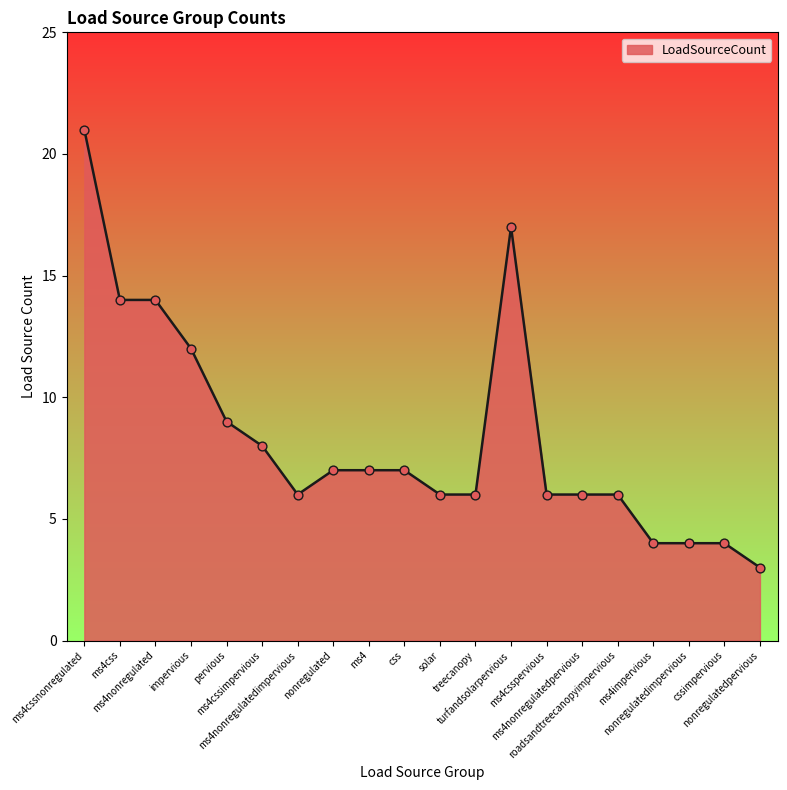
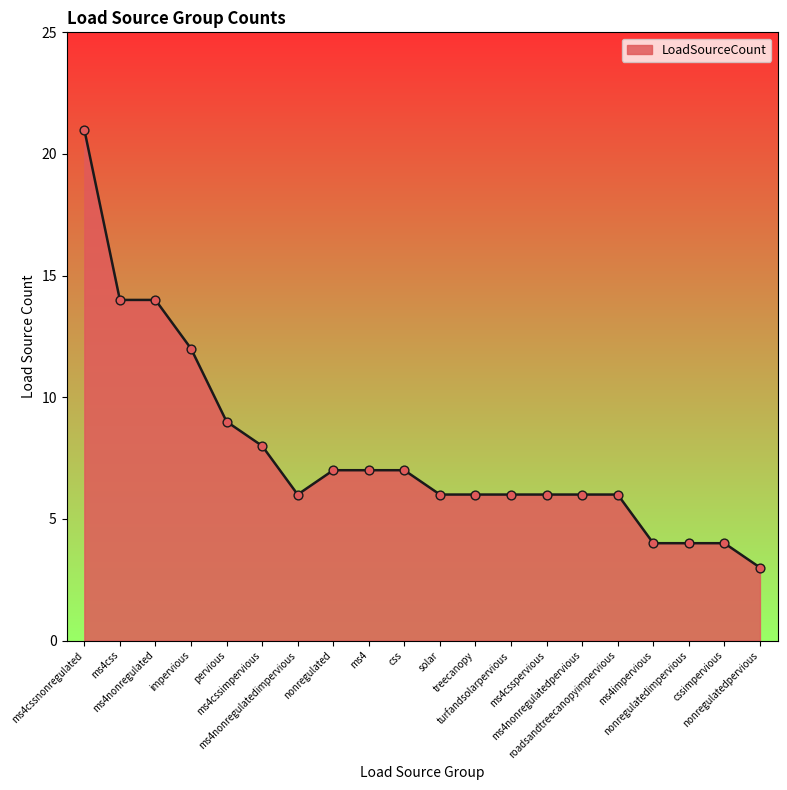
  {
    "ms4cssnonregulated": 21,
    "ms4css": 14,
    "ms4nonregulated": 14,
    "impervious": 12,
    "pervious": 9,
    "ms4cssimpervious": 8,
    "ms4nonregulatedimpervious": 6,
    "nonregulated": 7,
    "ms4": 7,
    "css": 7,
    "solar": 6,
    "treecanopy": 6,
-   "turfandsolarpervious": 17,
+   "turfandsolarpervious": 6,
    "ms4csspervious": 6,
    "ms4nonregulatedpervious": 6,
    "roadsandtreecanopyimpervious": 6,
    "ms4impervious": 4,
    "nonregulatedimpervious": 4,
    "cssimpervious": 4,
    "nonregulatedpervious": 3
  }
